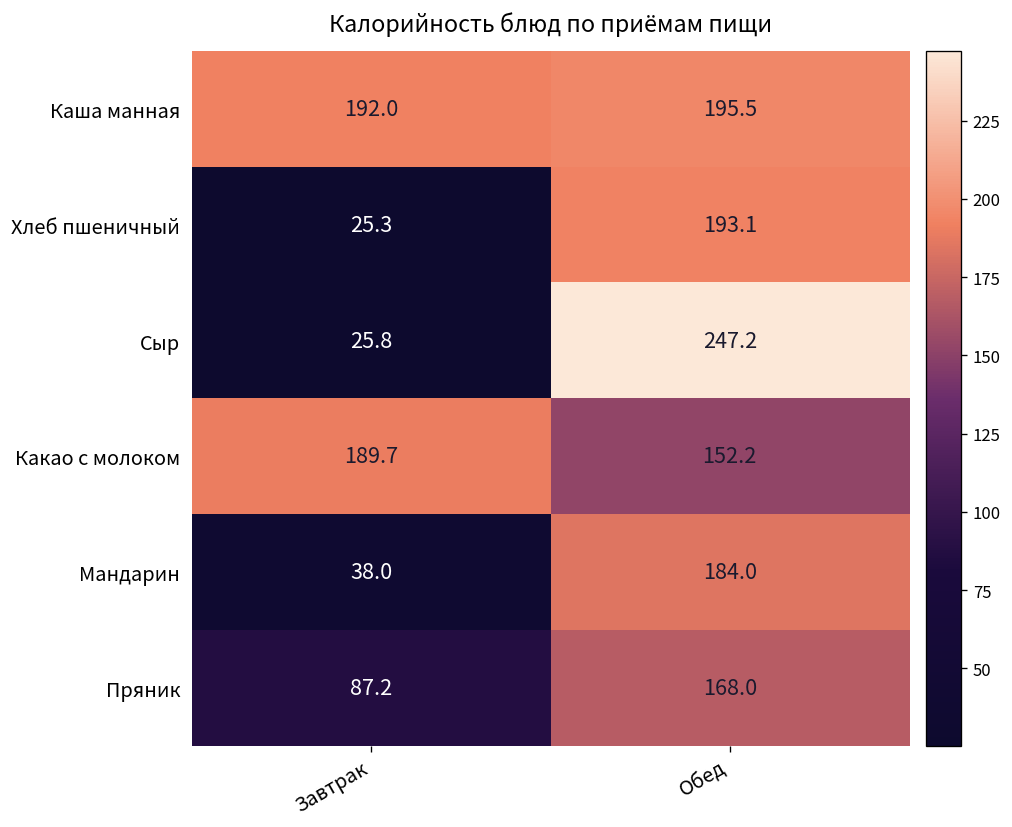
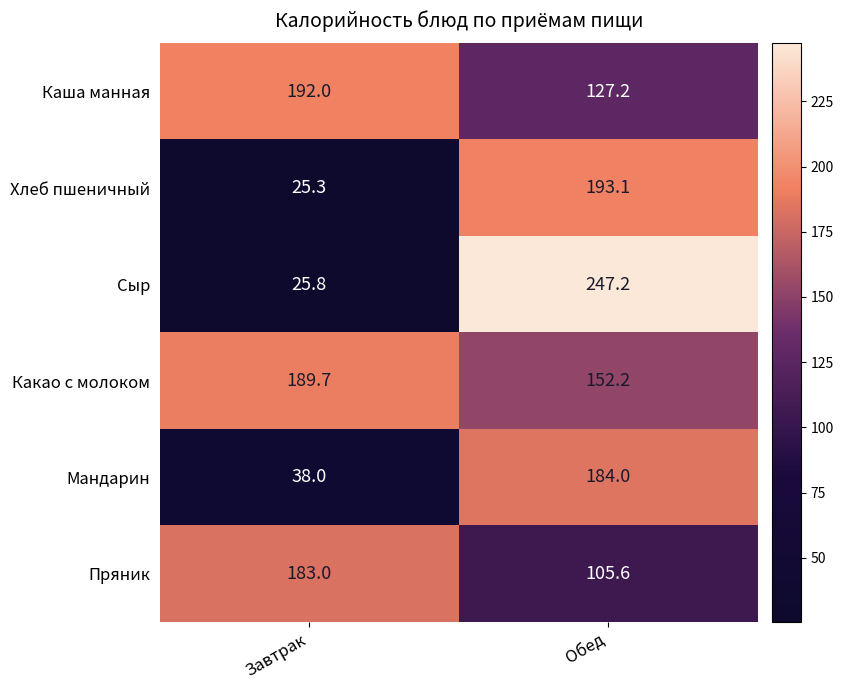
  {
    "Каша манная": {
      "Завтрак": 192.0,
-     "Обед": 195.5
+     "Обед": 127.2
    },
    "Хлеб пшеничный": {
      "Завтрак": 25.3,
      "Обед": 193.1
    },
    "Сыр": {
      "Завтрак": 25.8,
      "Обед": 247.2
    },
    "Какао с молоком": {
      "Завтрак": 189.7,
      "Обед": 152.2
    },
    "Мандарин": {
      "Завтрак": 38.0,
      "Обед": 184.0
    },
    "Пряник": {
-     "Завтрак": 87.2,
-     "Обед": 168.0
+     "Завтрак": 183.0,
+     "Обед": 105.6
    }
  }
